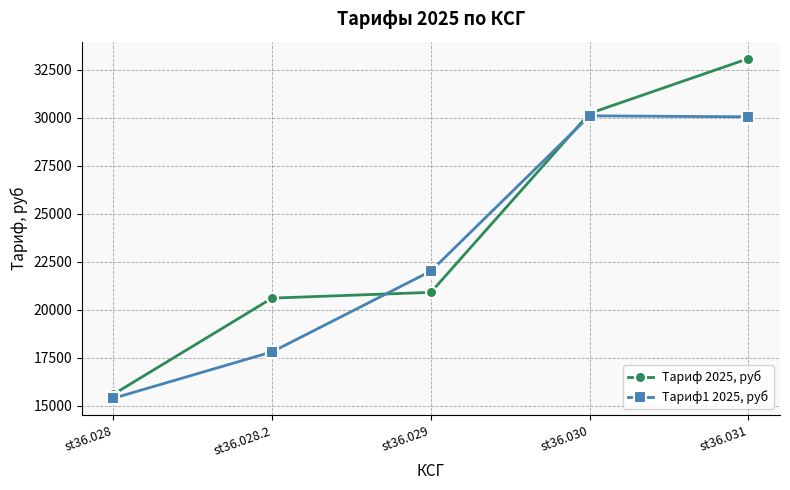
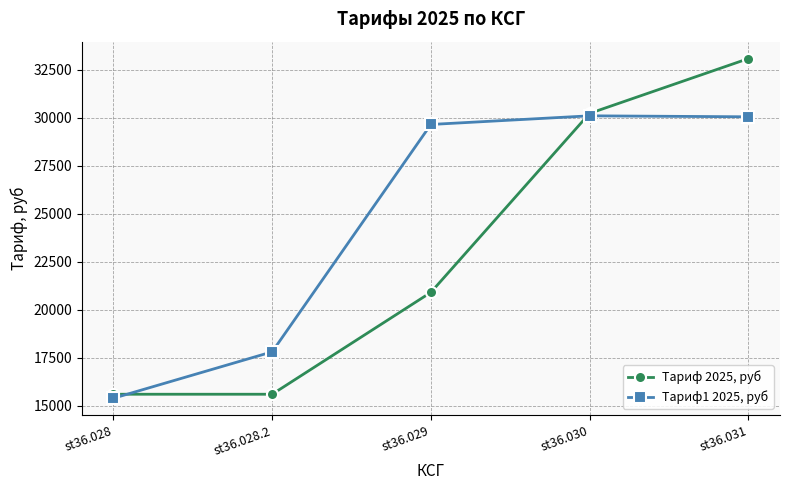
  {
    "Тариф 2025, руб": {
      "st36.028": 15600,
-     "st36.028.2": 20600,
+     "st36.028.2": 15600,
      "st36.029": 20900,
      "st36.031": 33100
    },
    "Тариф1 2025, руб": {
      "st36.028": 15400,
      "st36.028.2": 17800,
-     "st36.029": 22000,
+     "st36.029": 29600,
      "st36.031": 30000
    }
  }
